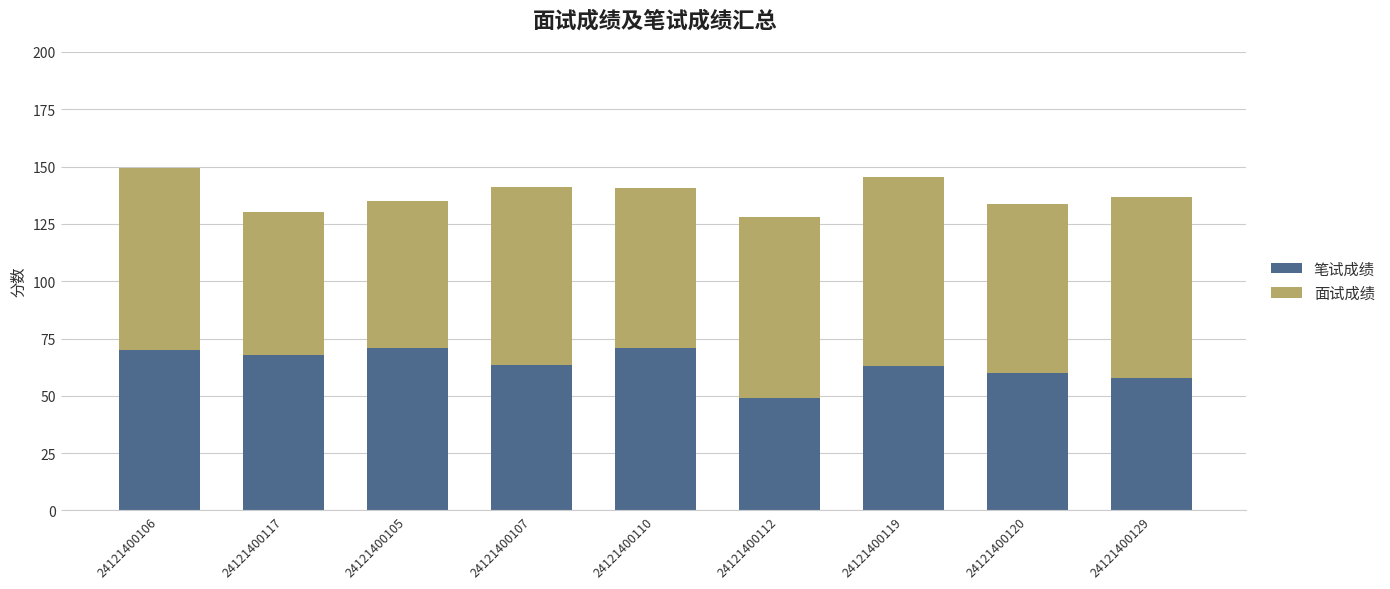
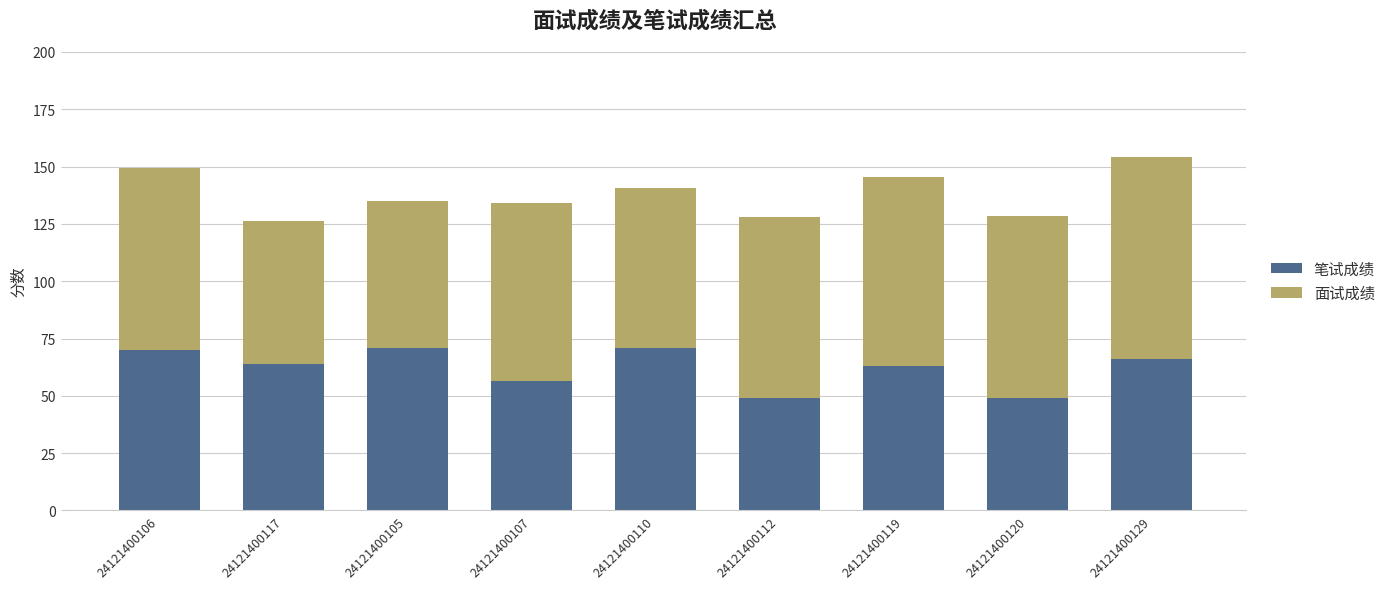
  {
    "笔试成绩": {
      "24121400106": 70,
-     "24121400117": 68,
+     "24121400117": 64,
      "24121400105": 71,
-     "24121400107": 64,
+     "24121400107": 56,
      "24121400110": 71,
      "24121400112": 49,
      "24121400119": 63,
-     "24121400120": 60,
-     "24121400129": 58
+     "24121400120": 49,
+     "24121400129": 66
    },
    "面试成绩": {
      "24121400106": 79,
      "24121400117": 62,
      "24121400105": 64,
      "24121400107": 78,
      "24121400110": 70,
      "24121400112": 79,
      "24121400119": 83,
-     "24121400120": 74,
-     "24121400129": 79
+     "24121400120": 79,
+     "24121400129": 88
    }
  }
